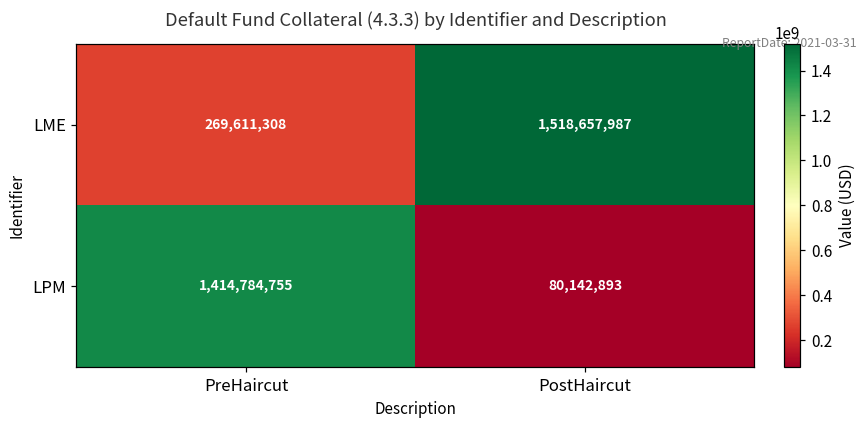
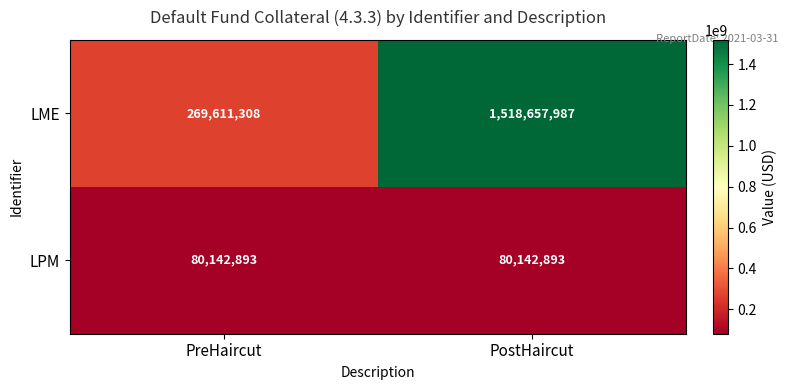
  {
    "LME": {
      "PreHaircut": "269,611,308",
      "PostHaircut": "1,518,657,987"
    },
    "LPM": {
-     "PreHaircut": "1,414,784,755",
+     "PreHaircut": "80,142,893",
      "PostHaircut": "80,142,893"
    }
  }
